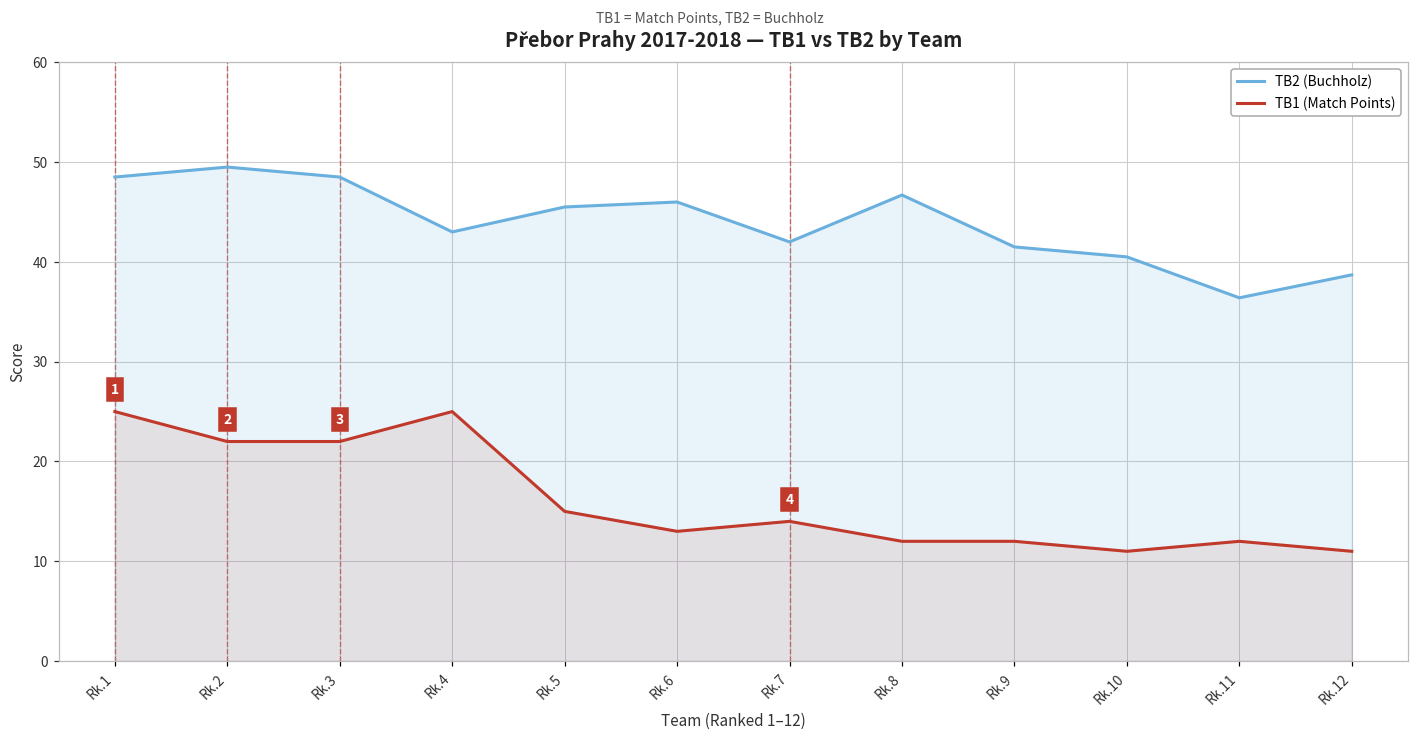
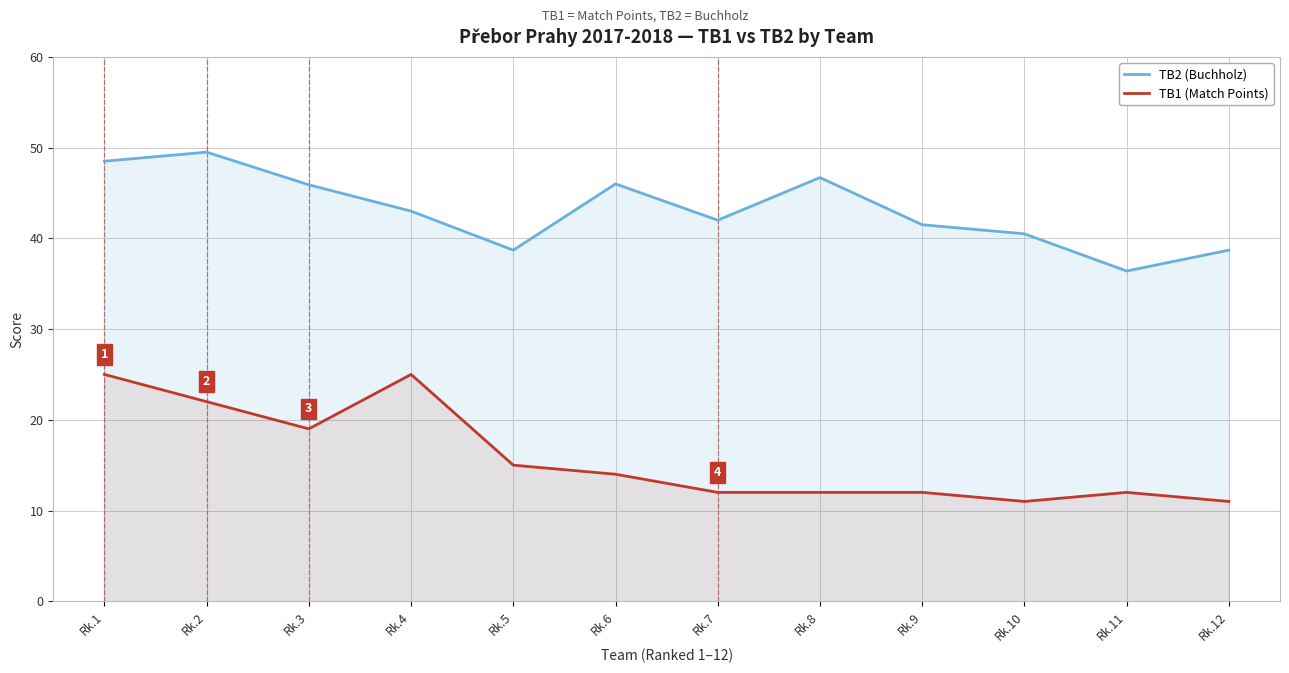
  {
    "TB2 (Buchholz)": {
      "Rk.1": 49,
      "Rk.2": 50,
-     "Rk.3": 49,
+     "Rk.3": 46,
      "Rk.4": 43,
-     "Rk.5": 46,
+     "Rk.5": 39,
      "Rk.6": 46,
      "Rk.7": 42,
      "Rk.8": 47,
      "Rk.9": 42,
      "Rk.10": 41,
      "Rk.11": 36,
      "Rk.12": 39
    },
    "TB1 (Match Points)": {
-     "Rk.3": 22,
+     "Rk.3": 19,
      "Rk.4": 25,
      "Rk.5": 15,
-     "Rk.6": 13,
-     "Rk.7": 14,
+     "Rk.6": 14,
+     "Rk.7": 12,
      "Rk.8": 12,
      "Rk.9": 12,
      "Rk.10": 11,
      "Rk.11": 12,
      "Rk.12": 11
    }
  }
